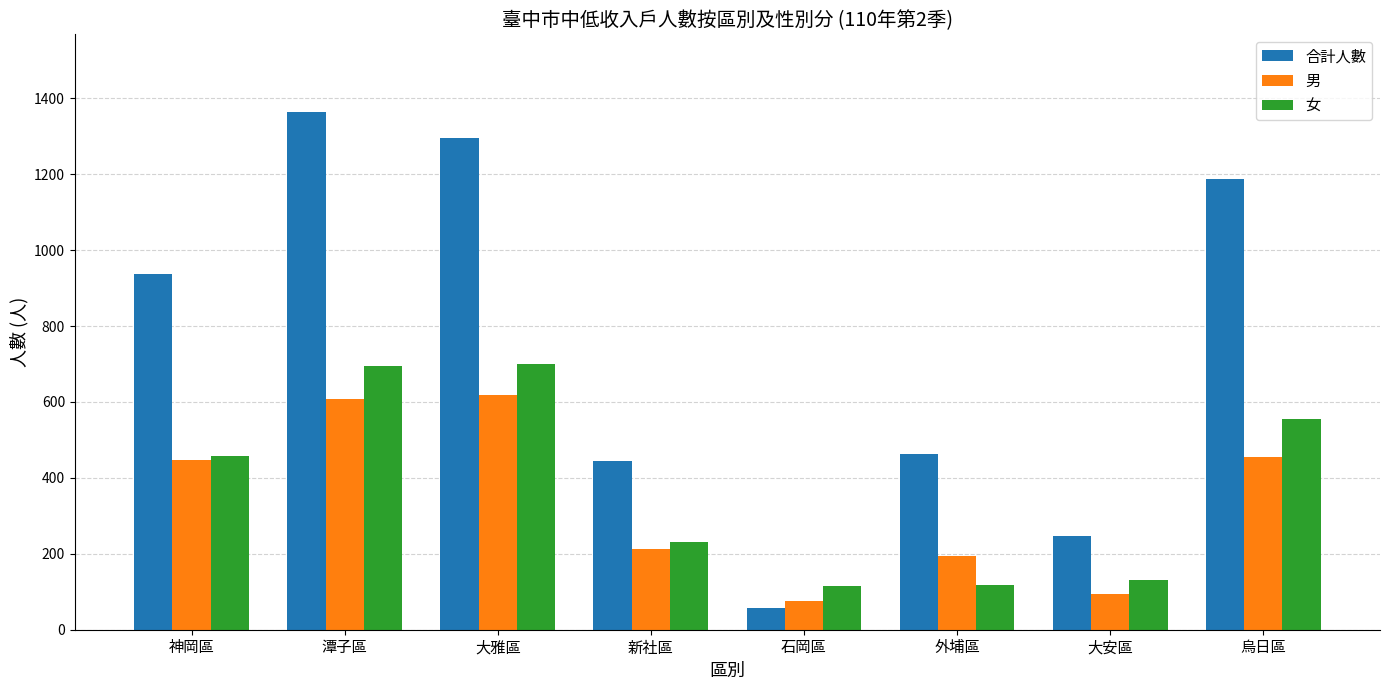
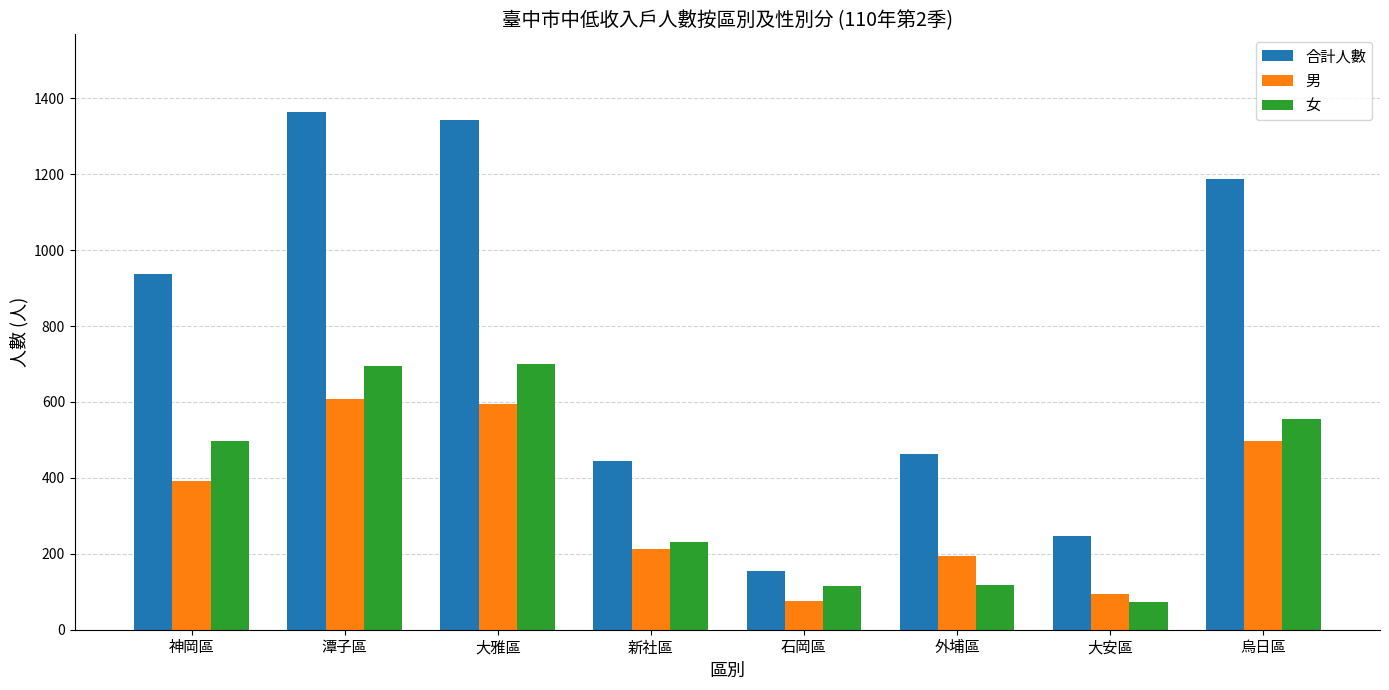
  {
    "合計人數": {
      "神岡區": 940,
      "潭子區": 1360,
-     "大雅區": 1300,
+     "大雅區": 1340,
      "新社區": 440,
-     "石岡區": 60,
+     "石岡區": 150,
      "外埔區": 460,
      "大安區": 250,
      "烏日區": 1190
    },
    "男": {
-     "神岡區": 450,
+     "神岡區": 390,
      "潭子區": 610,
-     "大雅區": 620,
+     "大雅區": 600,
      "新社區": 210,
      "石岡區": 80,
      "外埔區": 190,
      "大安區": 90,
-     "烏日區": 460
+     "烏日區": 500
    },
    "女": {
-     "神岡區": 460,
+     "神岡區": 500,
      "潭子區": 700,
      "大雅區": 700,
      "新社區": 230,
      "石岡區": 110,
      "外埔區": 120,
-     "大安區": 130,
+     "大安區": 70,
      "烏日區": 550
    }
  }
